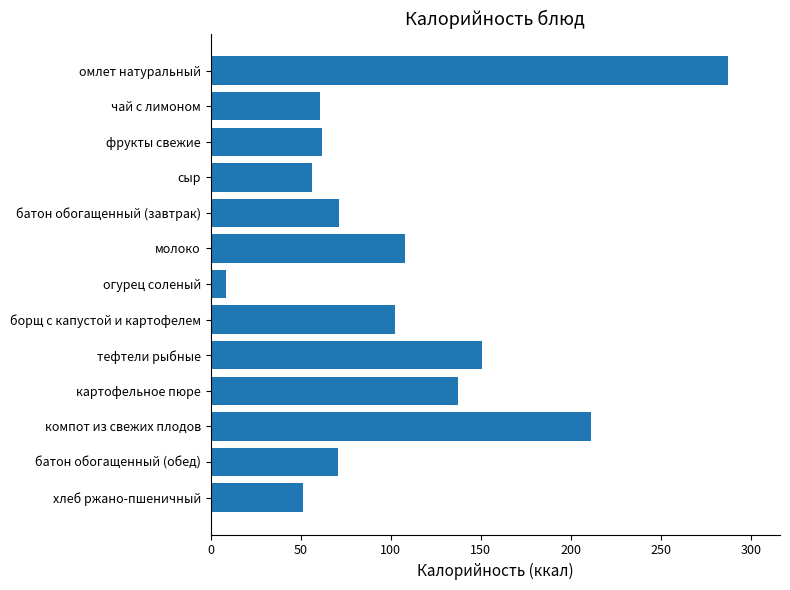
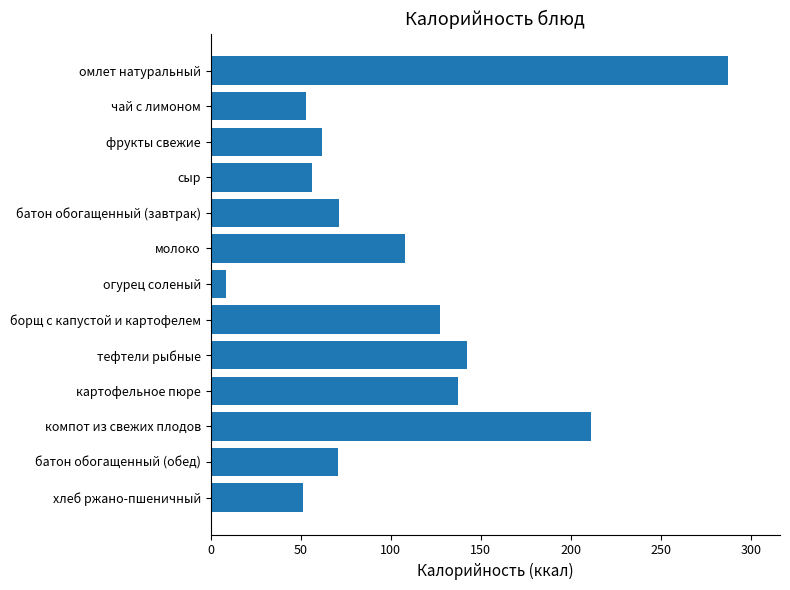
  {
    "омлет натуральный": 288,
-   "чай с лимоном": 61,
+   "чай с лимоном": 53,
    "фрукты свежие": 62,
    "сыр": 56,
    "батон обогащенный (завтрак)": 71,
    "молоко": 108,
    "огурец соленый": 8,
-   "борщ с капустой и картофелем": 103,
-   "тефтели рыбные": 151,
+   "борщ с капустой и картофелем": 128,
+   "тефтели рыбные": 142,
    "картофельное пюре": 138,
    "компот из свежих плодов": 211,
    "батон обогащенный (обед)": 71,
    "хлеб ржано-пшеничный": 51
  }
